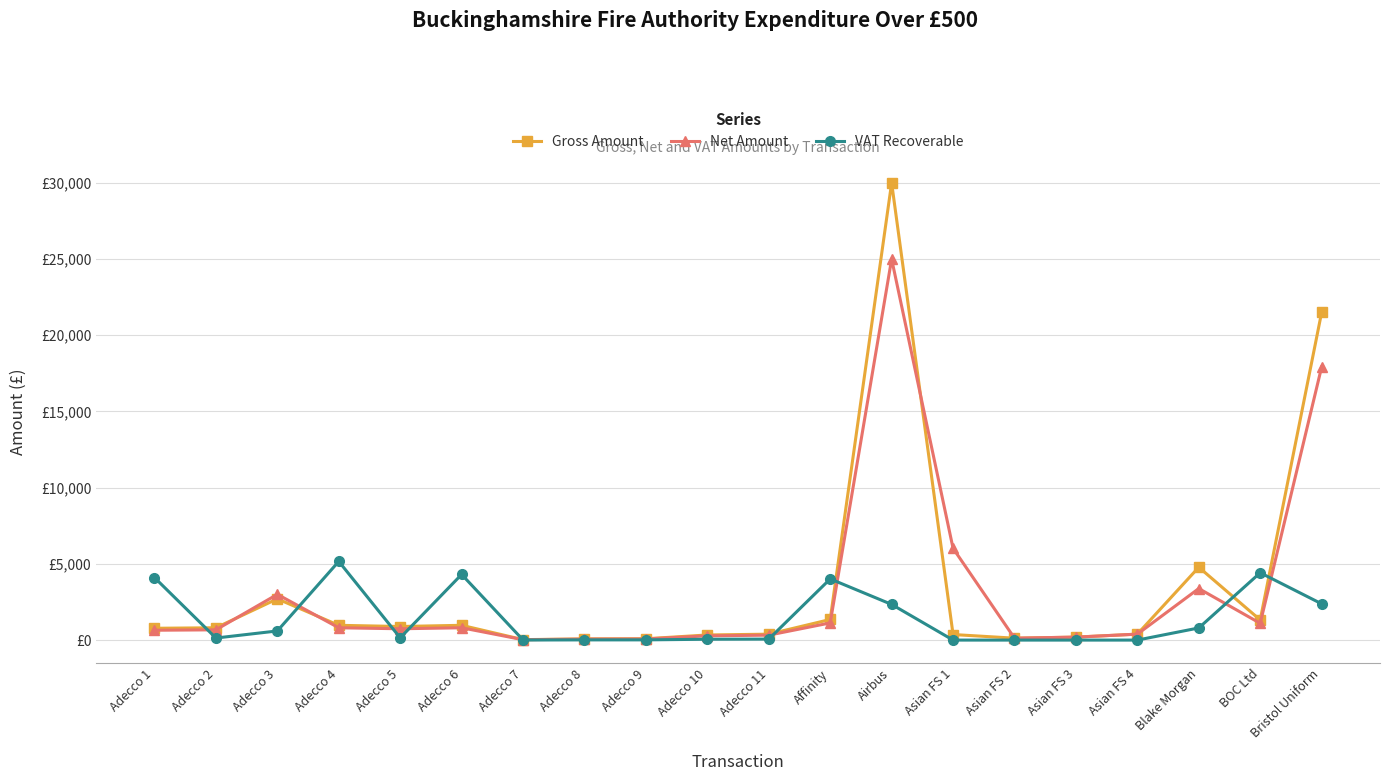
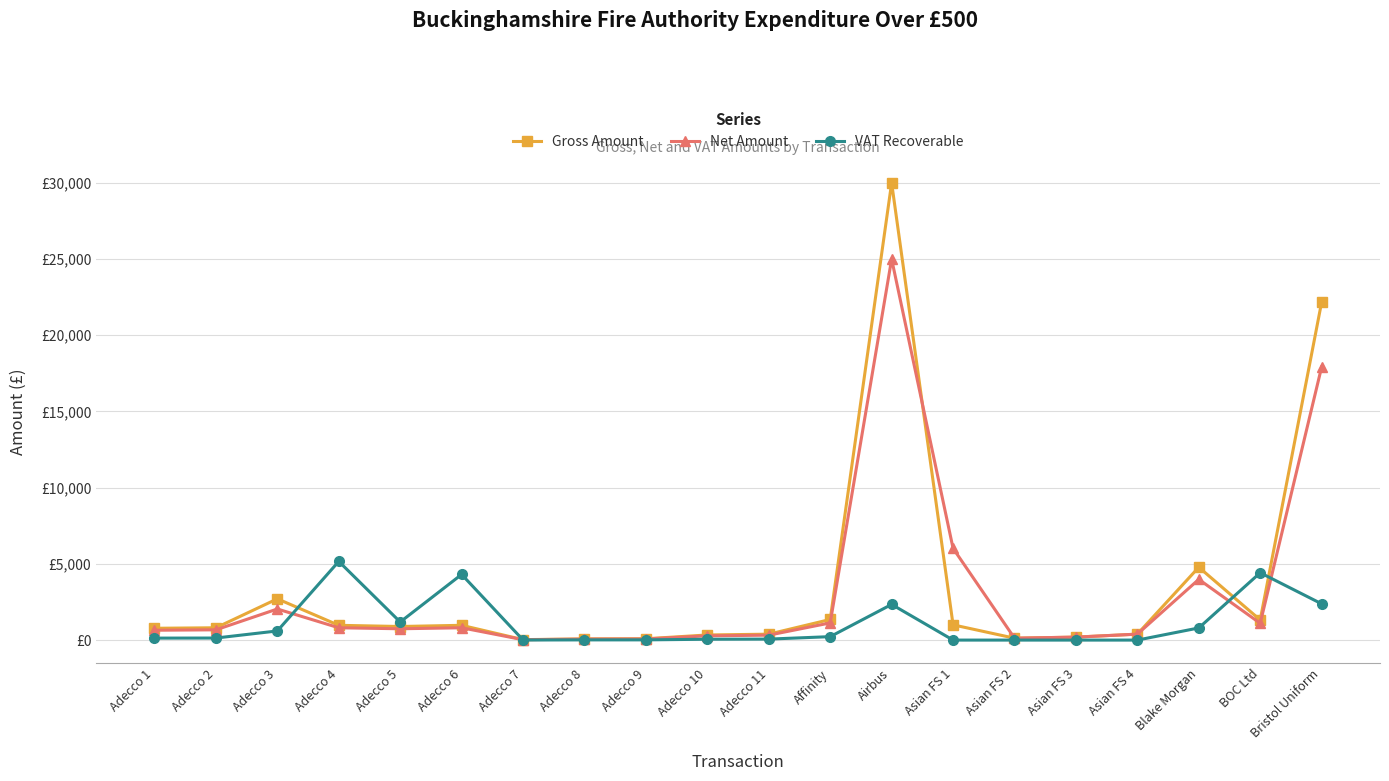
  {
    "Gross Amount": {
      "Adecco 3": "£2,700",
      "Affinity": "£1,400",
      "Airbus": "£30,000",
-     "Asian FS 1": "£400",
+     "Asian FS 1": "£1,000",
      "Blake Morgan": "£4,800",
      "BOC Ltd": "£1,300",
-     "Bristol Uniform": "£21,500"
+     "Bristol Uniform": "£22,200"
    },
    "Net Amount": {
-     "Adecco 3": "£3,000",
+     "Adecco 3": "£2,000",
      "Affinity": "£1,100",
      "Airbus": "£25,000",
      "Asian FS 1": "£6,000",
-     "Blake Morgan": "£3,400",
+     "Blake Morgan": "£4,000",
      "BOC Ltd": "£1,100",
      "Bristol Uniform": "£17,900"
    },
    "VAT Recoverable": {
-     "Adecco 1": "£4,100",
+     "Adecco 1": "£100",
      "Adecco 2": "£100",
      "Adecco 3": "£600",
      "Adecco 4": "£5,200",
-     "Adecco 5": "£100",
+     "Adecco 5": "£1,200",
      "Adecco 6": "£4,300",
      "Adecco 10": "£100",
      "Adecco 11": "£100",
-     "Affinity": "£4,000",
+     "Affinity": "£200",
      "Airbus": "£2,300",
      "Asian FS 1": "£0",
      "Asian FS 3": "£0",
      "Asian FS 4": "£0",
      "Blake Morgan": "£800",
      "BOC Ltd": "£4,400",
      "Bristol Uniform": "£2,400"
    }
  }
